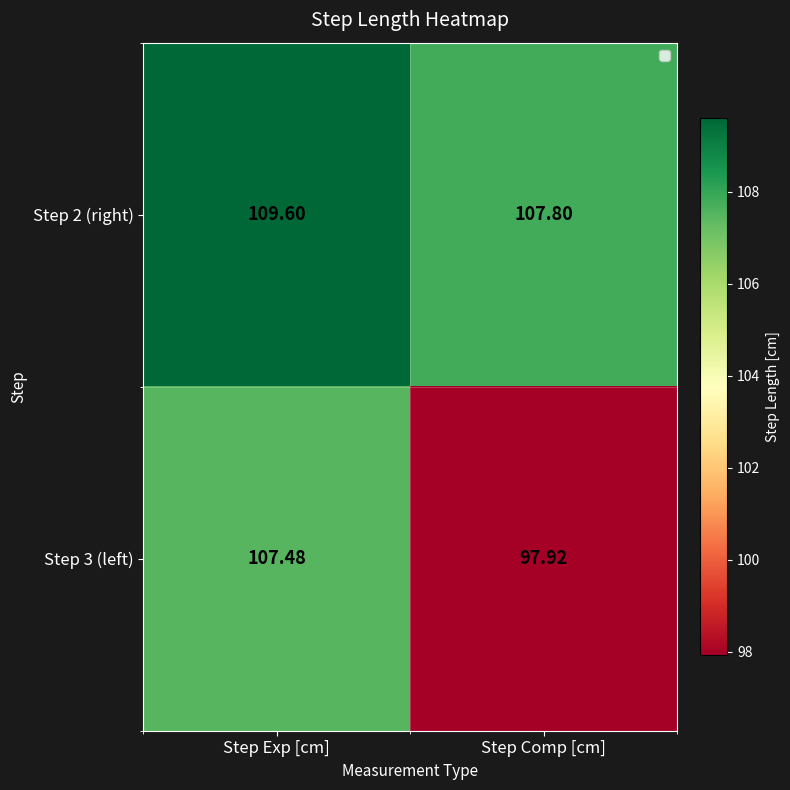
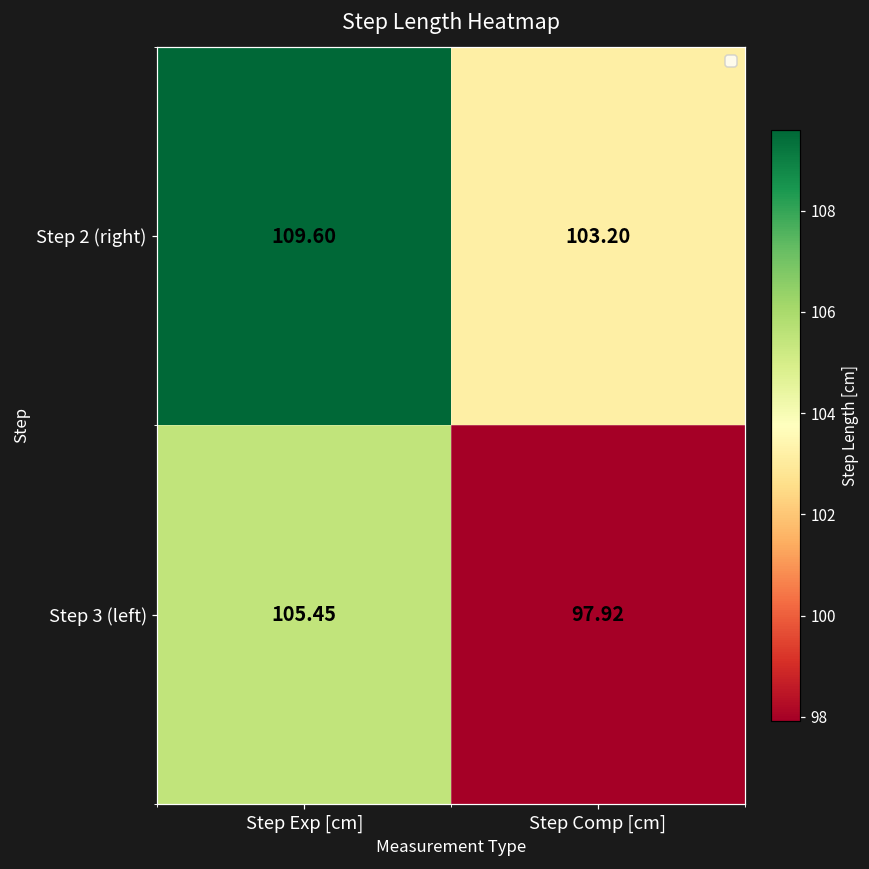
  {
    "Step 2 (right)": {
      "Step Exp [cm]": 109.60,
-     "Step Comp [cm]": 107.80
+     "Step Comp [cm]": 103.20
    },
    "Step 3 (left)": {
-     "Step Exp [cm]": 107.48,
+     "Step Exp [cm]": 105.45,
      "Step Comp [cm]": 97.92
    }
  }
